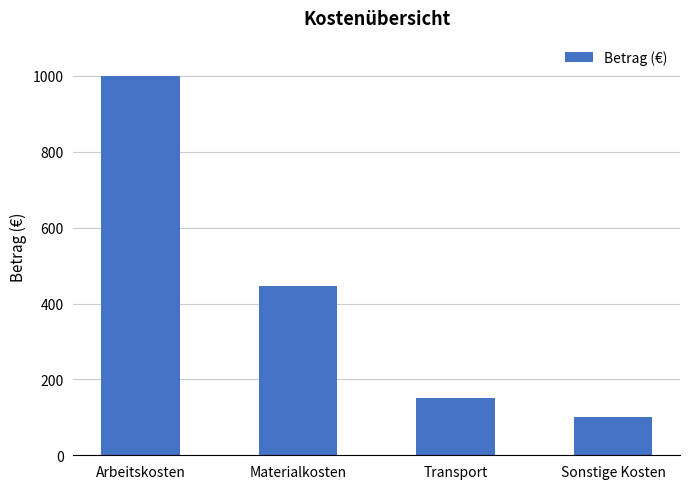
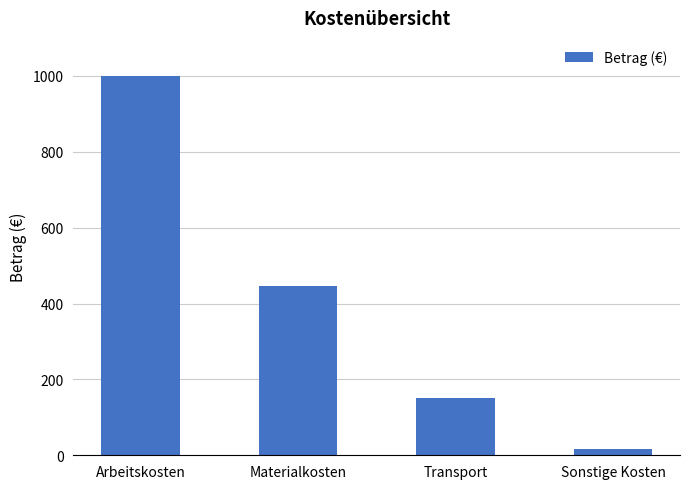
  {
    "Arbeitskosten": 1000,
    "Materialkosten": 450,
    "Transport": 150,
-   "Sonstige Kosten": 100
+   "Sonstige Kosten": 20
  }
